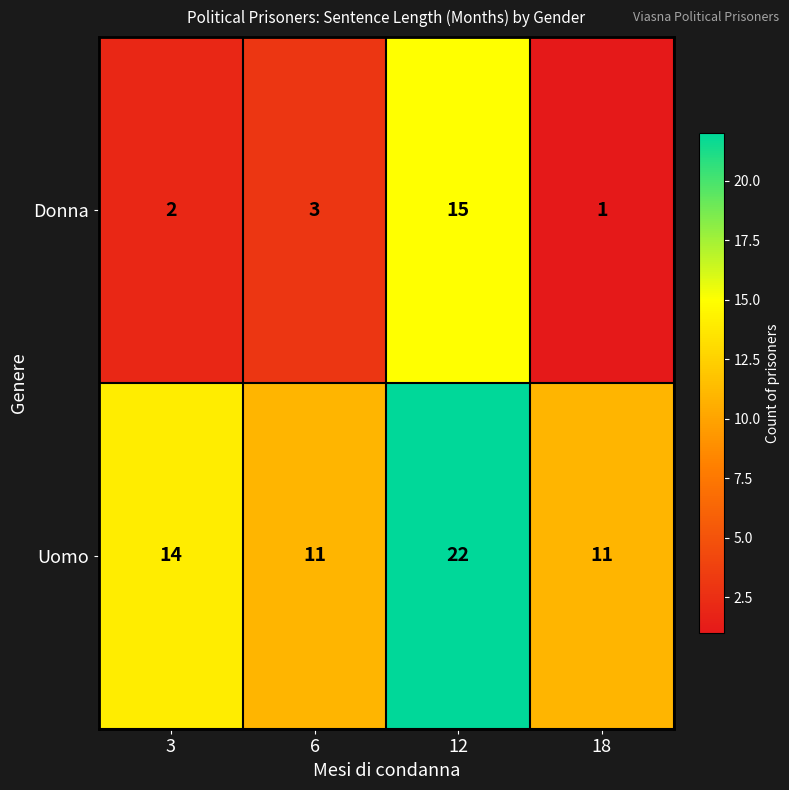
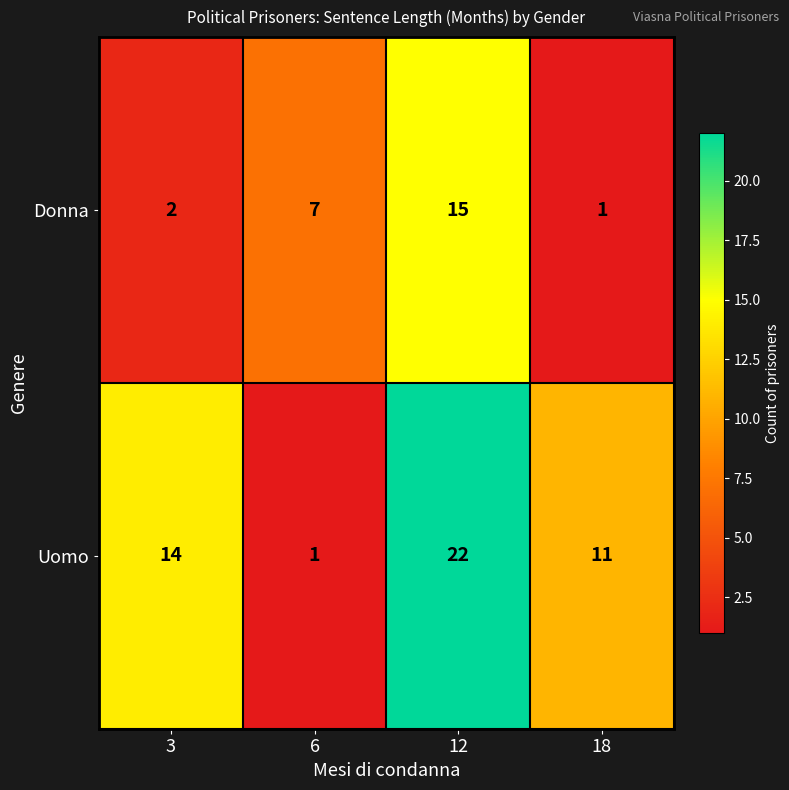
  {
    "Donna": {
      "3": 2,
-     "6": 3,
+     "6": 7,
      "12": 15,
      "18": 1
    },
    "Uomo": {
      "3": 14,
-     "6": 11,
+     "6": 1,
      "12": 22,
      "18": 11
    }
  }
